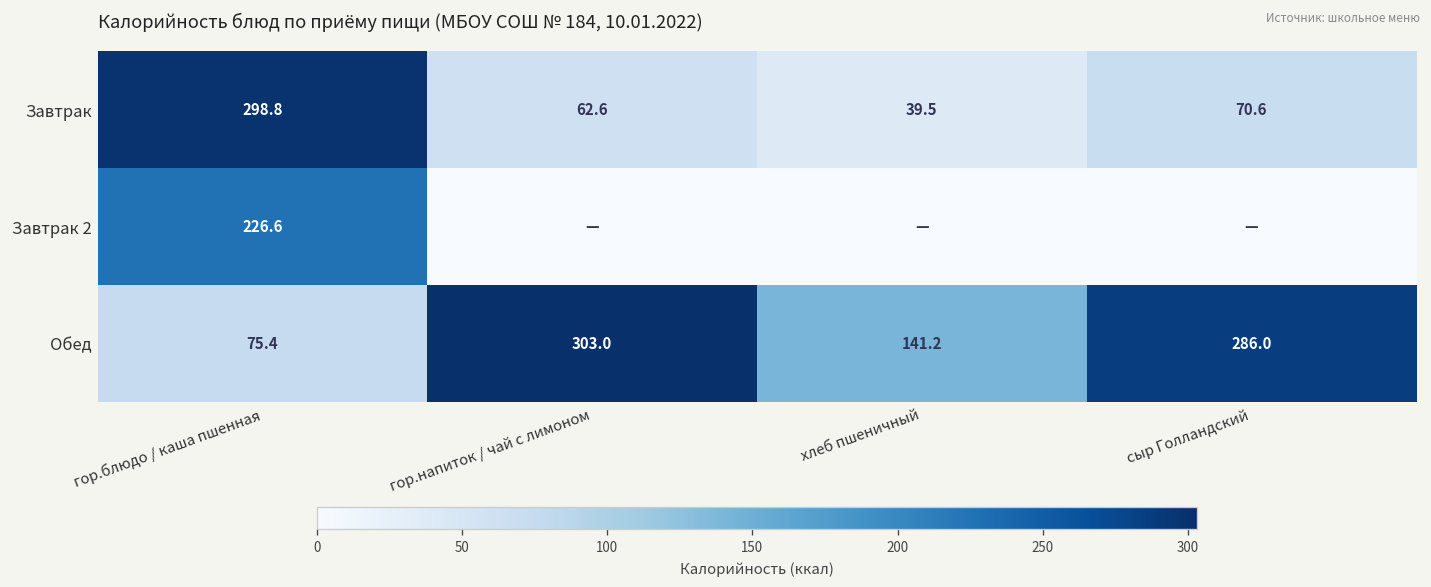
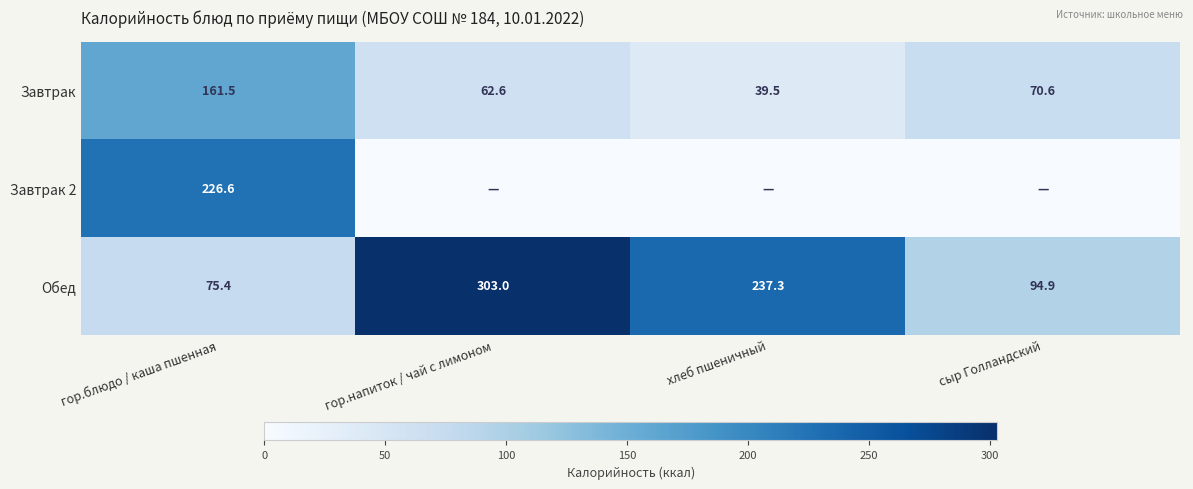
  {
    "Завтрак": {
-     "гор.блюдо / каша пшенная": 298.8,
+     "гор.блюдо / каша пшенная": 161.5,
      "гор.напиток / чай с лимоном": 62.6,
      "хлеб пшеничный": 39.5,
      "сыр Голландский": 70.6
    },
    "Завтрак 2": {
      "гор.блюдо / каша пшенная": 226.6
    },
    "Обед": {
      "гор.блюдо / каша пшенная": 75.4,
      "гор.напиток / чай с лимоном": 303.0,
-     "хлеб пшеничный": 141.2,
-     "сыр Голландский": 286.0
+     "хлеб пшеничный": 237.3,
+     "сыр Голландский": 94.9
    }
  }
